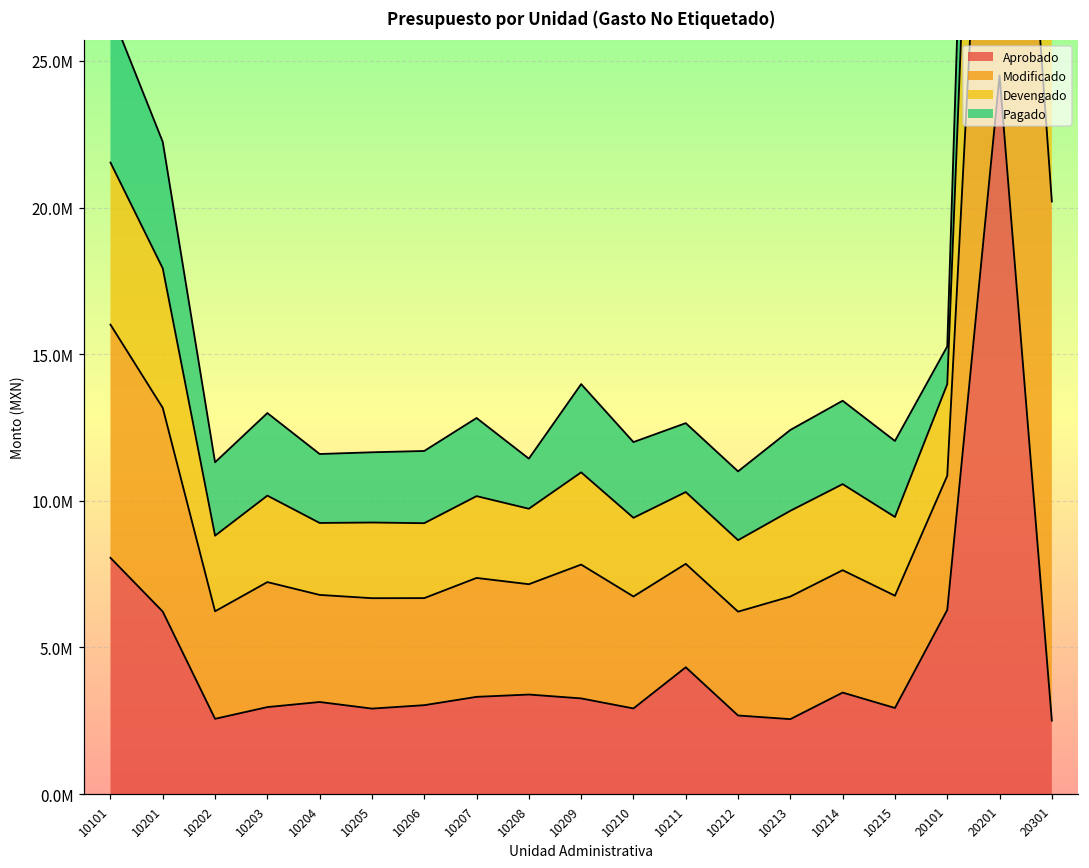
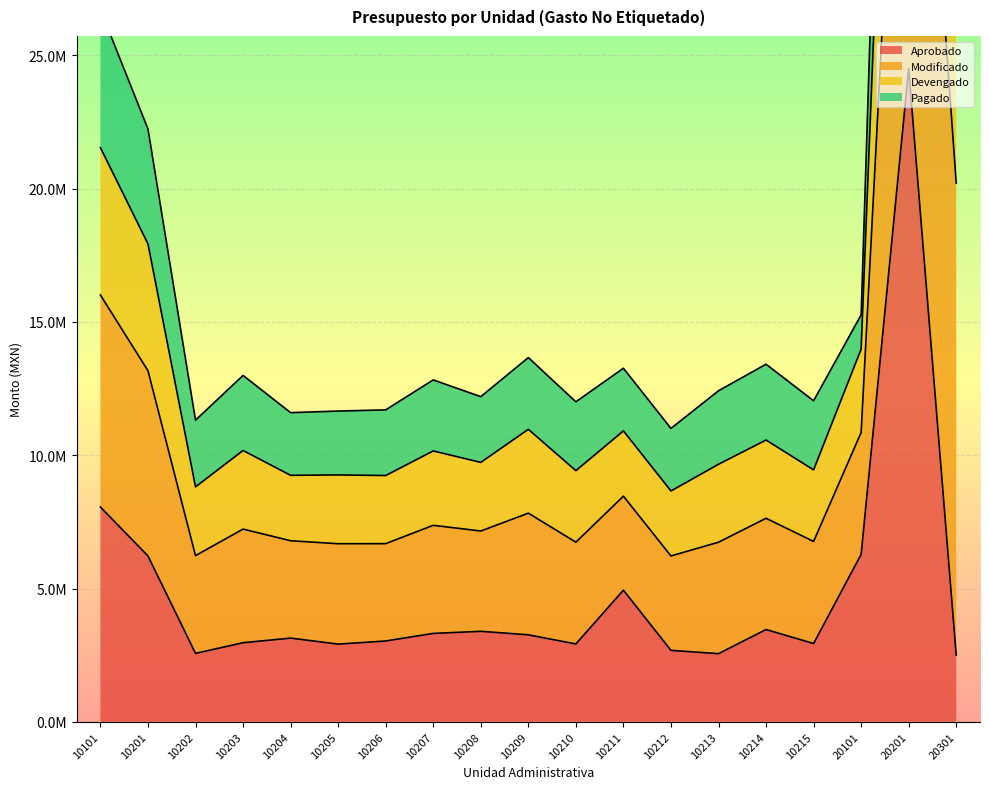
  {
    "Aprobado": {
      "10101": 8100000,
      "10201": 6200000,
      "10202": 2600000,
      "10203": 3000000,
      "10204": 3100000,
      "10205": 2900000,
      "10206": 3000000,
      "10207": 3300000,
      "10208": 3400000,
      "10209": 3300000,
      "10210": 2900000,
-     "10211": 4300000,
+     "10211": 4900000,
      "10212": 2700000,
      "10213": 2600000,
      "10214": 3500000,
      "10215": 2900000,
      "20101": 6300000,
      "20301": 2500000
    },
    "Pagado": {
      "10201": 4300000,
      "10202": 2500000,
      "10203": 2800000,
      "10204": 2400000,
      "10205": 2400000,
      "10206": 2500000,
      "10207": 2700000,
-     "10208": 1700000,
-     "10209": 3000000,
+     "10208": 2500000,
+     "10209": 2700000,
      "10210": 2600000,
      "10211": 2300000,
      "10212": 2300000,
      "10213": 2800000,
      "10214": 2800000,
      "10215": 2600000,
      "20101": 1300000
    }
  }
